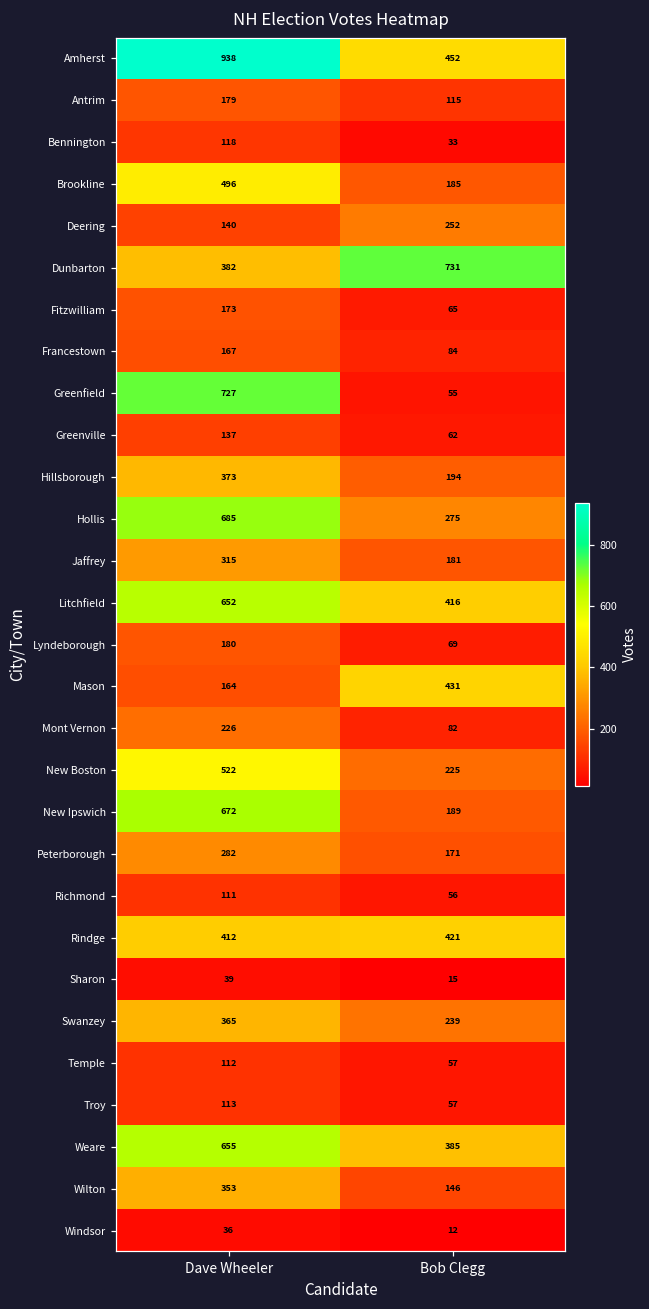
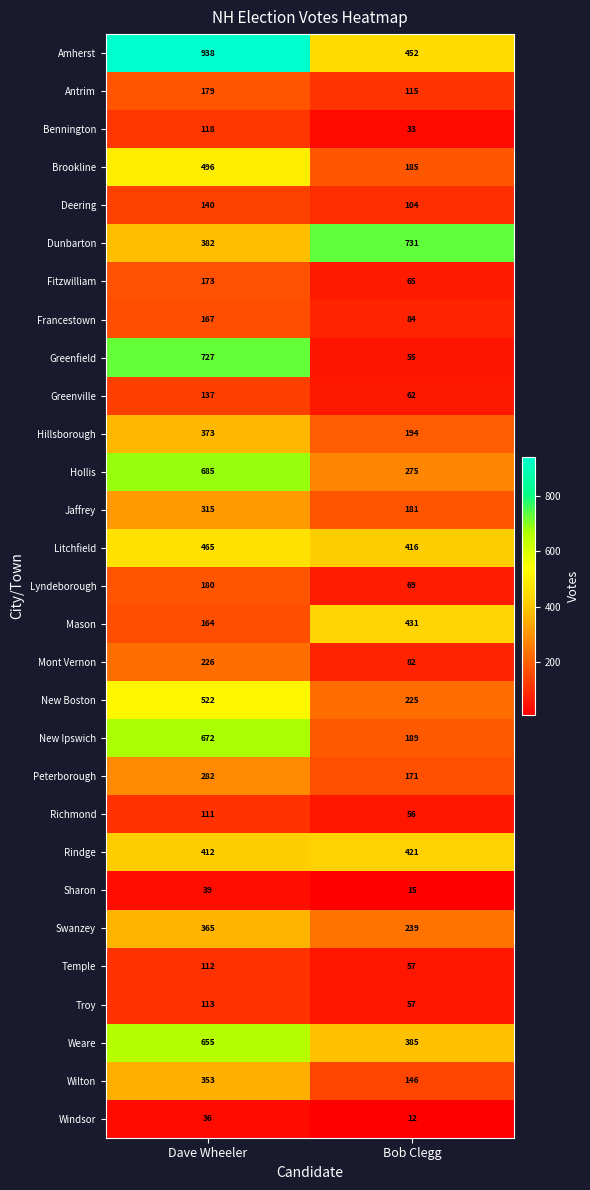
  {
    "Amherst": {
      "Dave Wheeler": 938,
      "Bob Clegg": 452
    },
    "Antrim": {
      "Dave Wheeler": 179,
      "Bob Clegg": 115
    },
    "Bennington": {
      "Dave Wheeler": 118,
      "Bob Clegg": 33
    },
    "Brookline": {
      "Dave Wheeler": 496,
      "Bob Clegg": 185
    },
    "Deering": {
      "Dave Wheeler": 140,
-     "Bob Clegg": 252
+     "Bob Clegg": 104
    },
    "Dunbarton": {
      "Dave Wheeler": 382,
      "Bob Clegg": 731
    },
    "Fitzwilliam": {
      "Dave Wheeler": 173,
      "Bob Clegg": 65
    },
    "Francestown": {
      "Dave Wheeler": 167,
      "Bob Clegg": 84
    },
    "Greenfield": {
      "Dave Wheeler": 727,
      "Bob Clegg": 55
    },
    "Greenville": {
      "Dave Wheeler": 137,
      "Bob Clegg": 62
    },
    "Hillsborough": {
      "Dave Wheeler": 373,
      "Bob Clegg": 194
    },
    "Hollis": {
      "Dave Wheeler": 685,
      "Bob Clegg": 275
    },
    "Jaffrey": {
      "Dave Wheeler": 315,
      "Bob Clegg": 181
    },
    "Litchfield": {
-     "Dave Wheeler": 652,
+     "Dave Wheeler": 465,
      "Bob Clegg": 416
    },
    "Lyndeborough": {
      "Dave Wheeler": 180,
      "Bob Clegg": 69
    },
    "Mason": {
      "Dave Wheeler": 164,
      "Bob Clegg": 431
    },
    "Mont Vernon": {
      "Dave Wheeler": 226,
      "Bob Clegg": 82
    },
    "New Boston": {
      "Dave Wheeler": 522,
      "Bob Clegg": 225
    },
    "New Ipswich": {
      "Dave Wheeler": 672,
      "Bob Clegg": 189
    },
    "Peterborough": {
      "Dave Wheeler": 282,
      "Bob Clegg": 171
    },
    "Richmond": {
      "Dave Wheeler": 111,
      "Bob Clegg": 56
    },
    "Rindge": {
      "Dave Wheeler": 412,
      "Bob Clegg": 421
    },
    "Sharon": {
      "Dave Wheeler": 39,
      "Bob Clegg": 15
    },
    "Swanzey": {
      "Dave Wheeler": 365,
      "Bob Clegg": 239
    },
    "Temple": {
      "Dave Wheeler": 112,
      "Bob Clegg": 57
    },
    "Troy": {
      "Dave Wheeler": 113,
      "Bob Clegg": 57
    },
    "Weare": {
      "Dave Wheeler": 655,
      "Bob Clegg": 385
    },
    "Wilton": {
      "Dave Wheeler": 353,
      "Bob Clegg": 146
    },
    "Windsor": {
      "Dave Wheeler": 36,
      "Bob Clegg": 12
    }
  }
